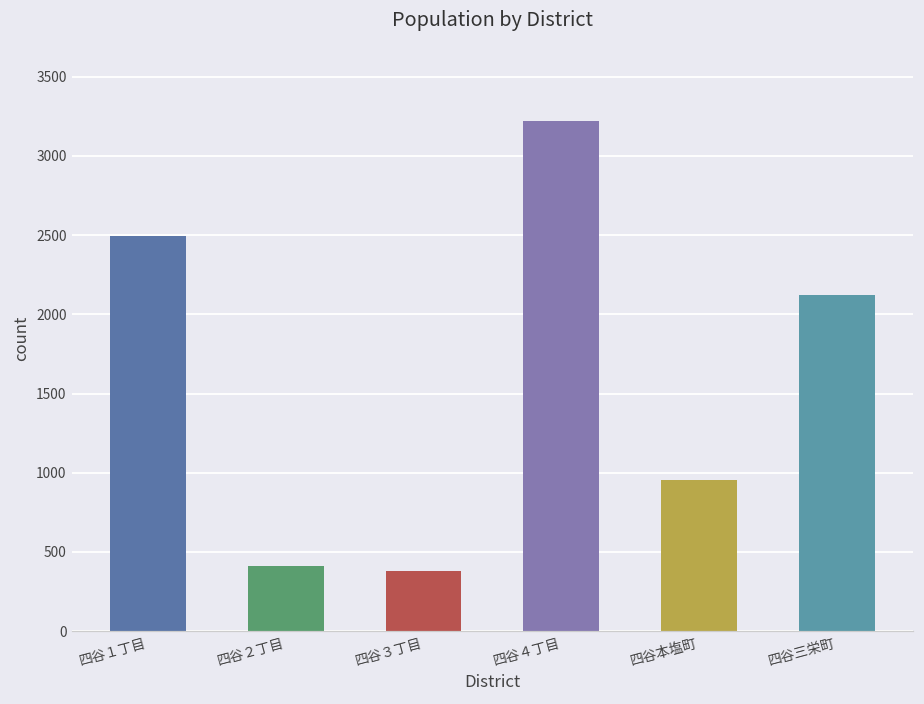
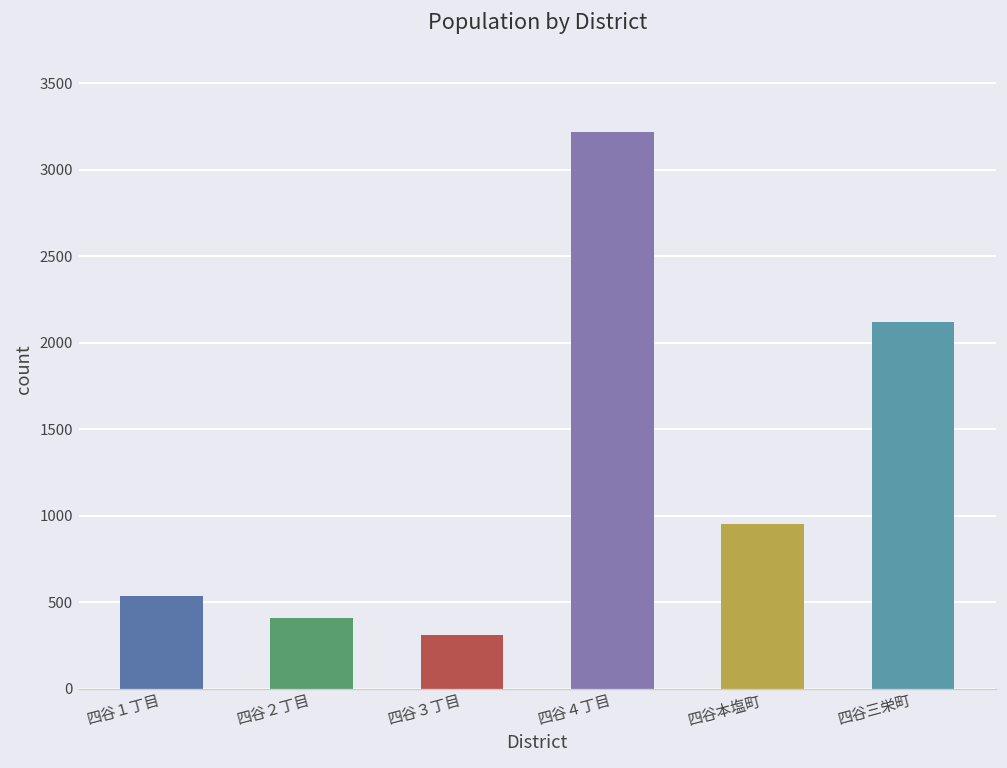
  {
-   "四谷１丁目": 2490,
+   "四谷１丁目": 530,
    "四谷２丁目": 410,
-   "四谷３丁目": 380,
+   "四谷３丁目": 310,
    "四谷４丁目": 3220,
    "四谷本塩町": 960,
    "四谷三栄町": 2120
  }
